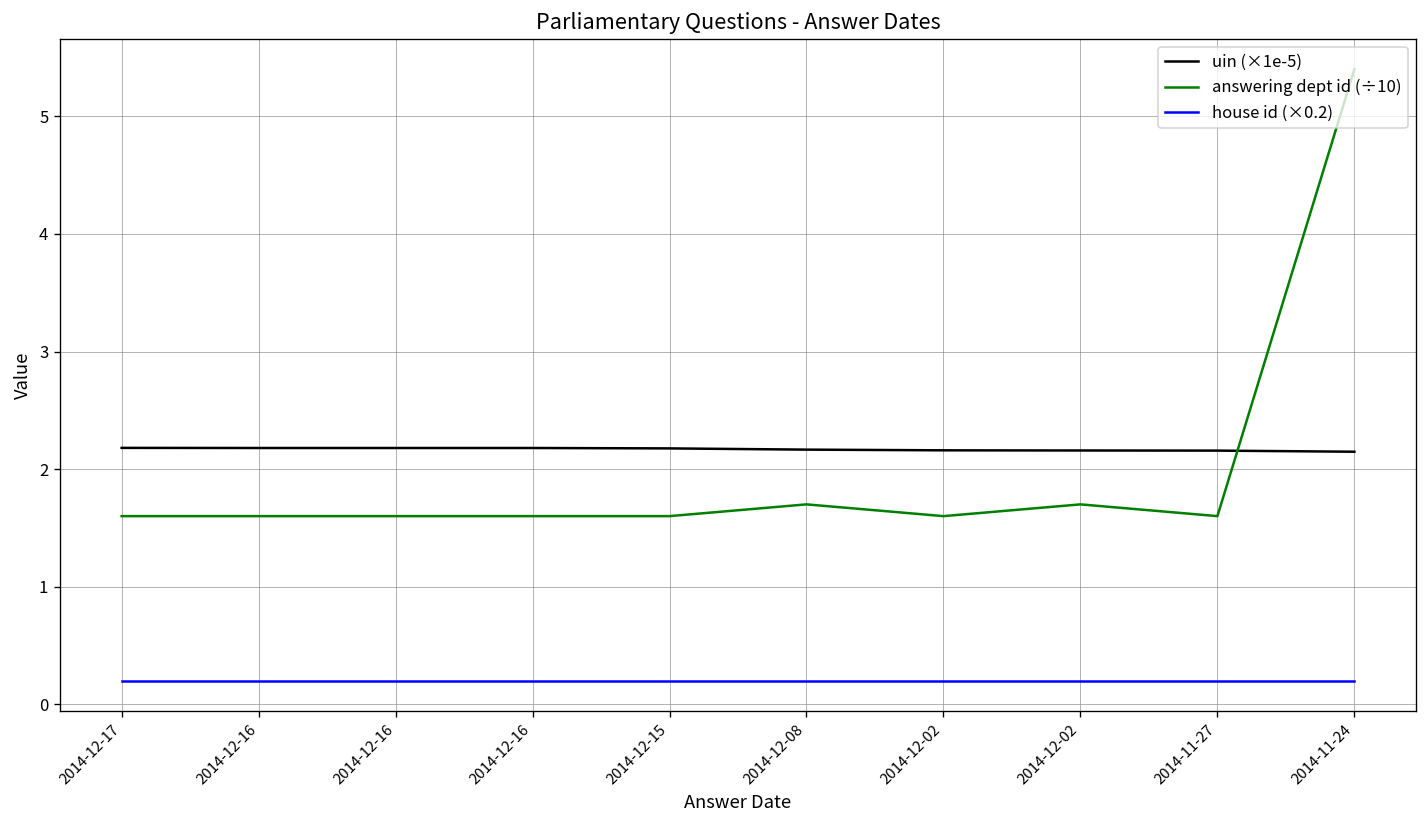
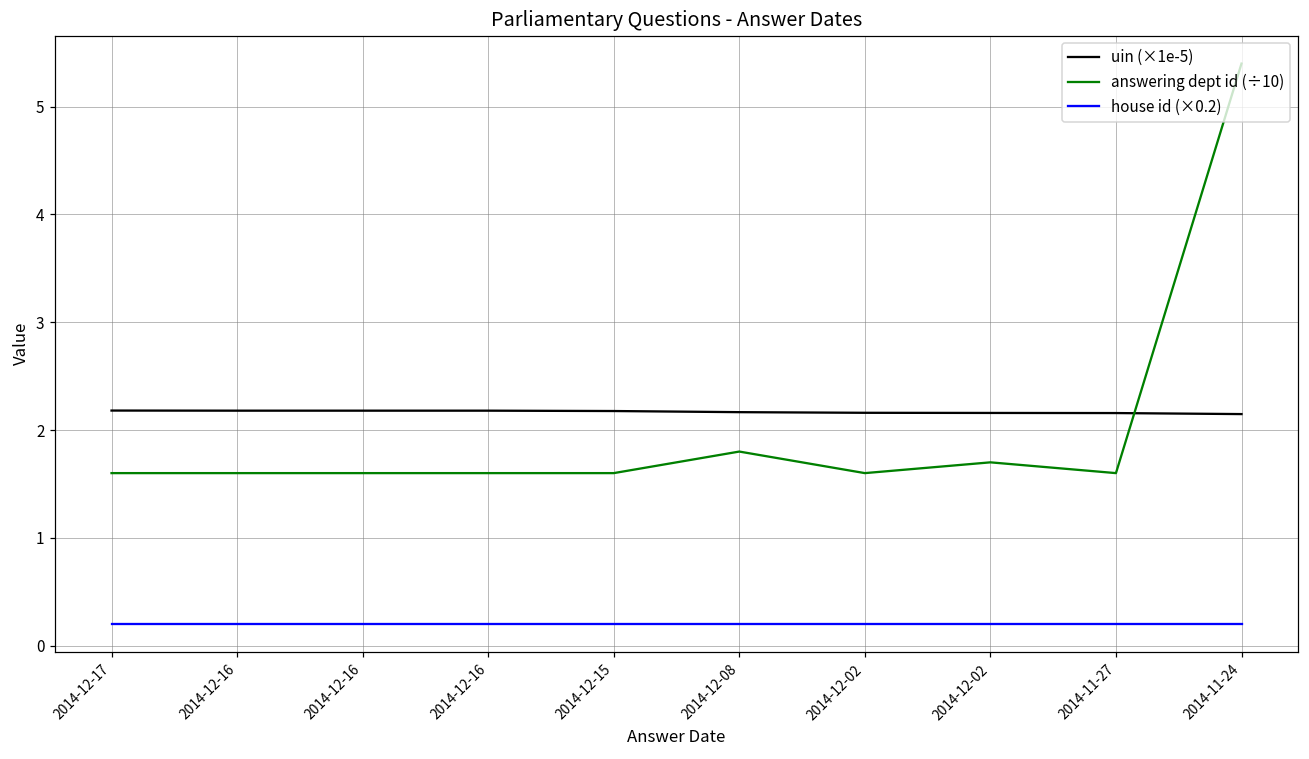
  {
    "uin (×1e-5)": {
      "2014-12-17": 2.2,
      "2014-12-15": 2.2,
      "2014-12-08": 2.2,
      "2014-11-27": 2.2,
      "2014-11-24": 2.1
    },
    "answering dept id (÷10)": {
      "2014-12-17": 1.6,
      "2014-12-15": 1.6,
-     "2014-12-08": 1.7,
+     "2014-12-08": 1.8,
      "2014-11-27": 1.6
    },
    "house id (×0.2)": {
      "2014-12-17": 0.2,
      "2014-12-15": 0.2,
      "2014-12-08": 0.2,
      "2014-11-27": 0.2,
      "2014-11-24": 0.2
    }
  }
